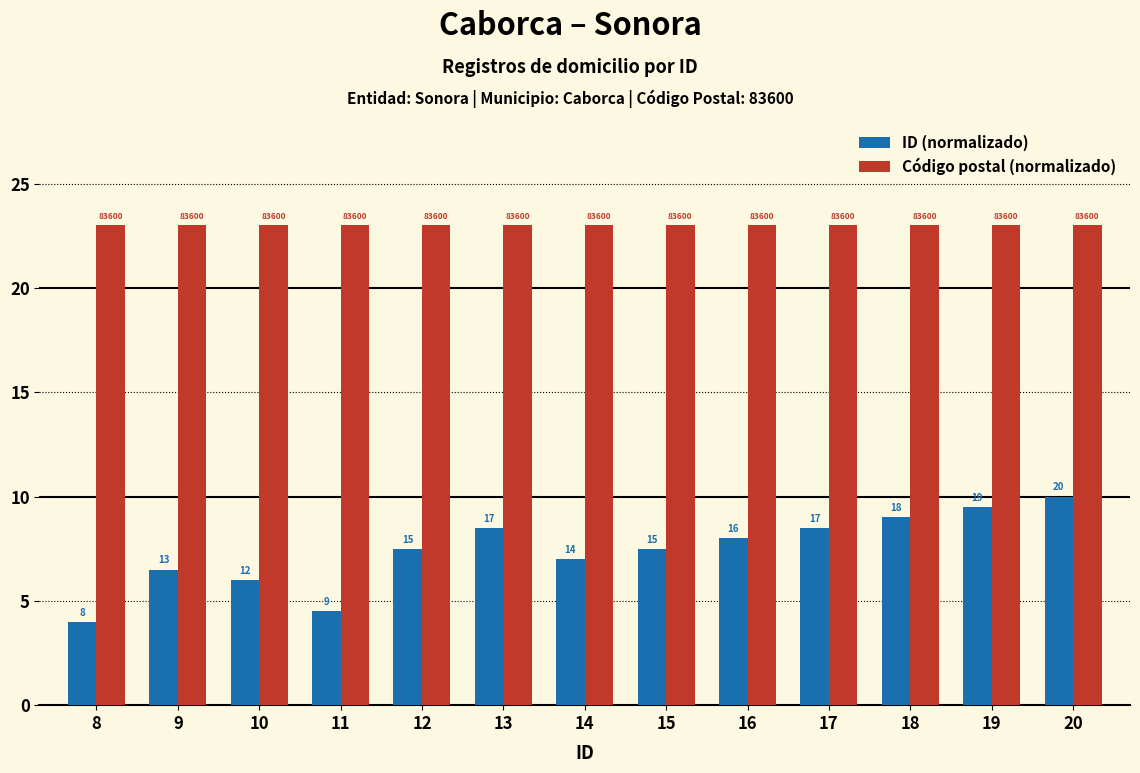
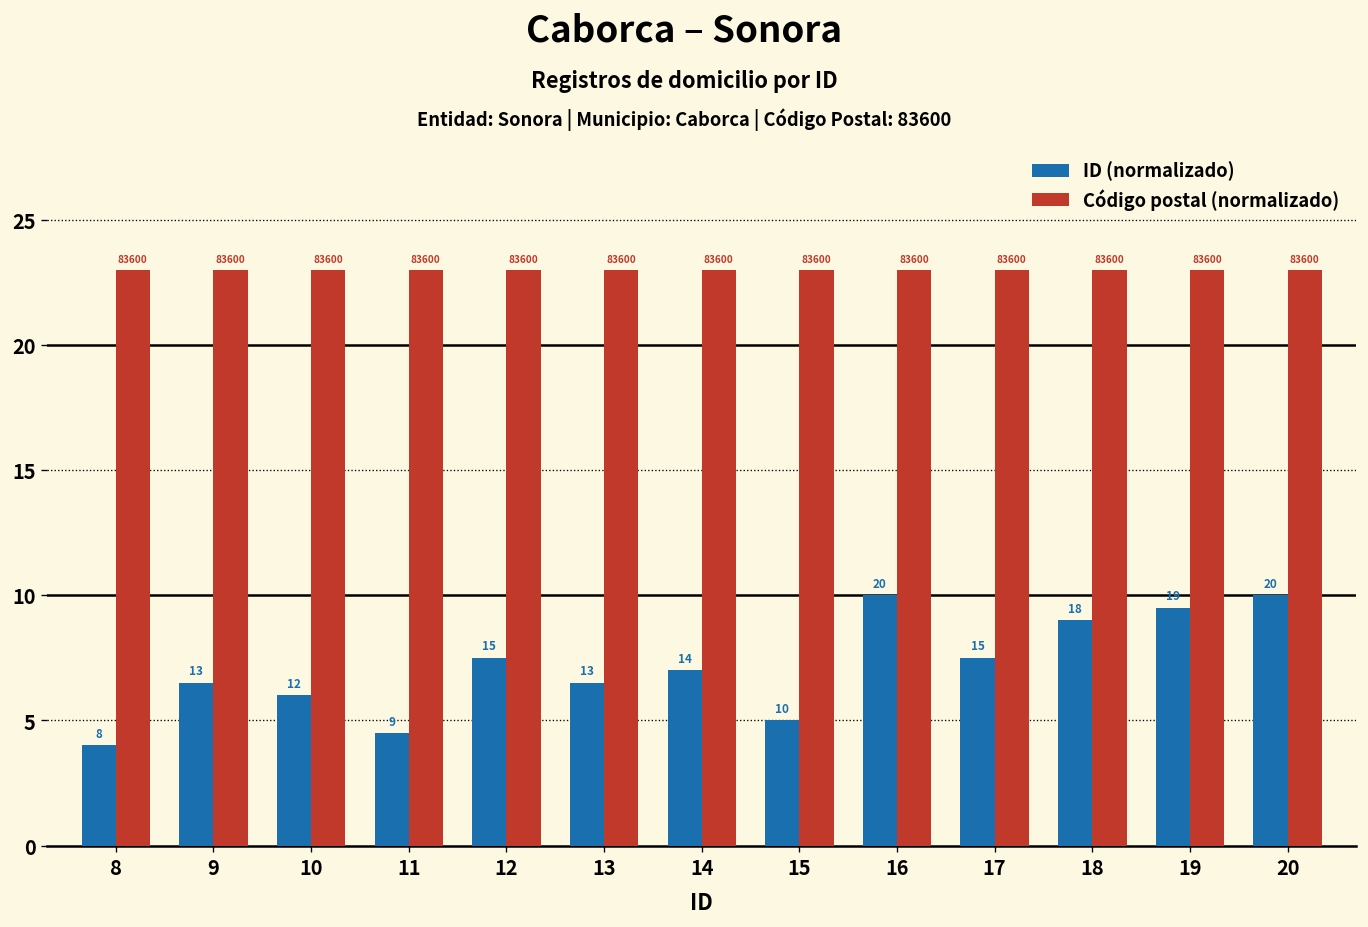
  {
    "ID (normalizado)": {
-     "13": 17,
-     "15": 15,
-     "16": 16,
-     "17": 17
+     "13": 13,
+     "15": 10,
+     "16": 20,
+     "17": 15
    }
  }
